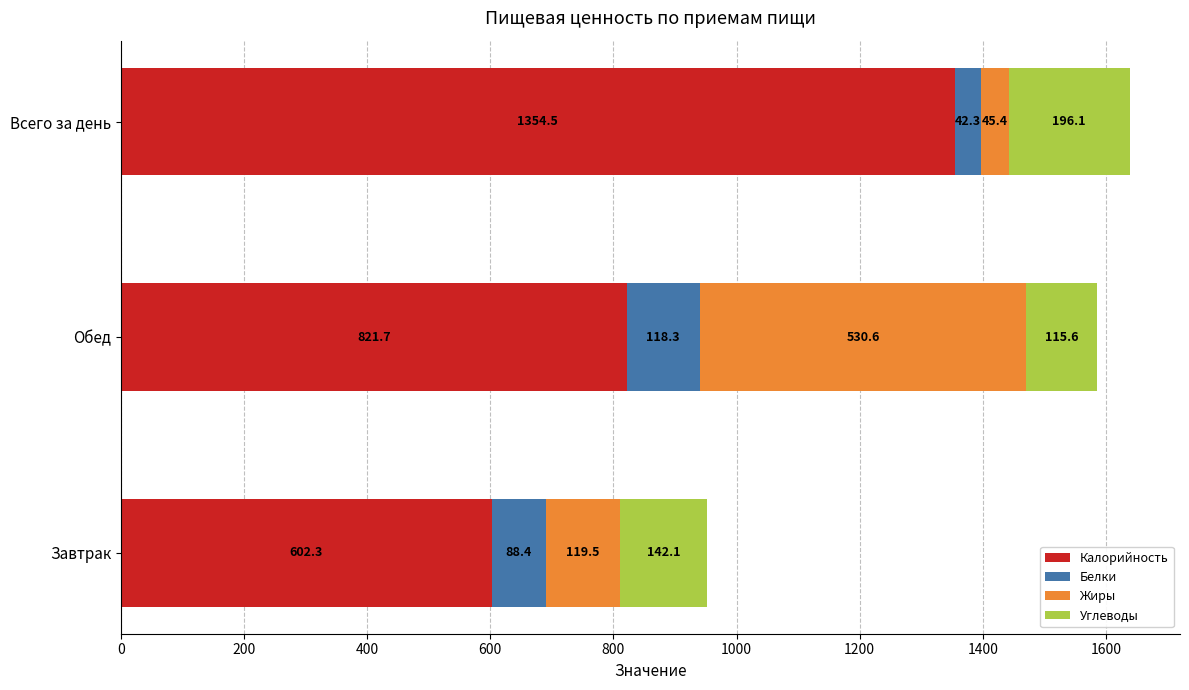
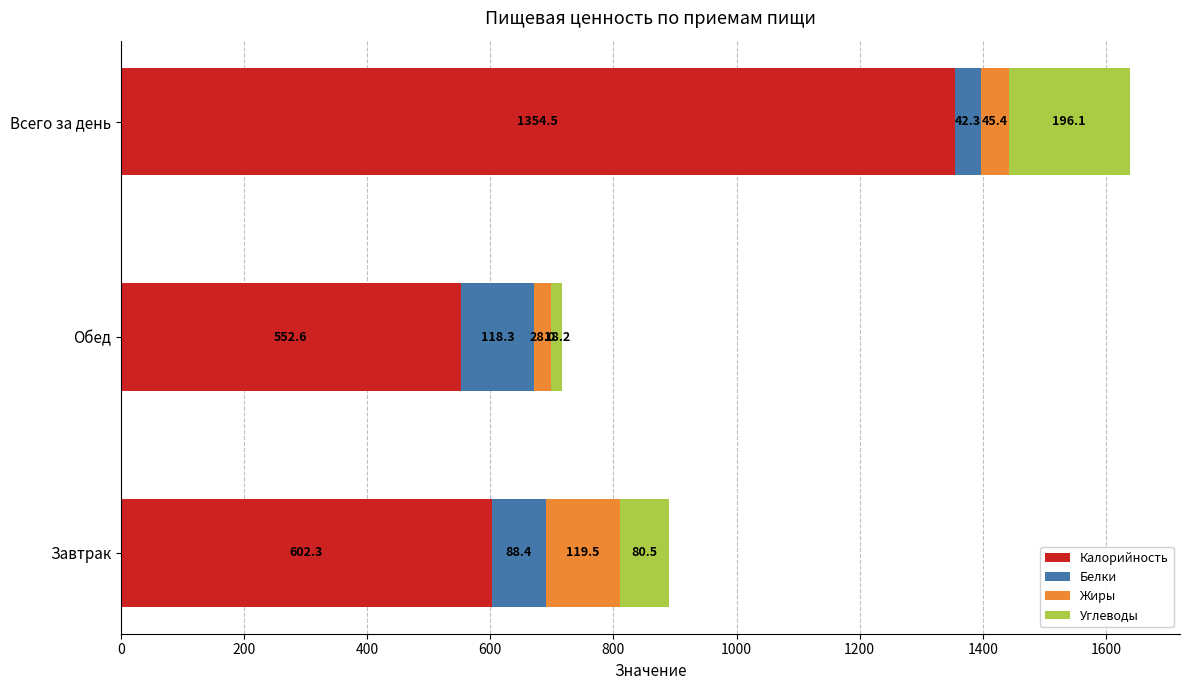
  {
    "Калорийность": {
      "Всего за день": 1354.5,
-     "Обед": 821.7,
+     "Обед": 552.6,
      "Завтрак": 602.3
    },
    "Белки": {
      "Всего за день": 42.3,
      "Обед": 118.3,
      "Завтрак": 88.4
    },
    "Жиры": {
      "Всего за день": 45.4,
-     "Обед": 530.6,
+     "Обед": 28.0,
      "Завтрак": 119.5
    },
    "Углеводы": {
      "Всего за день": 196.1,
-     "Обед": 115.6,
-     "Завтрак": 142.1
+     "Обед": 18.2,
+     "Завтрак": 80.5
    }
  }
